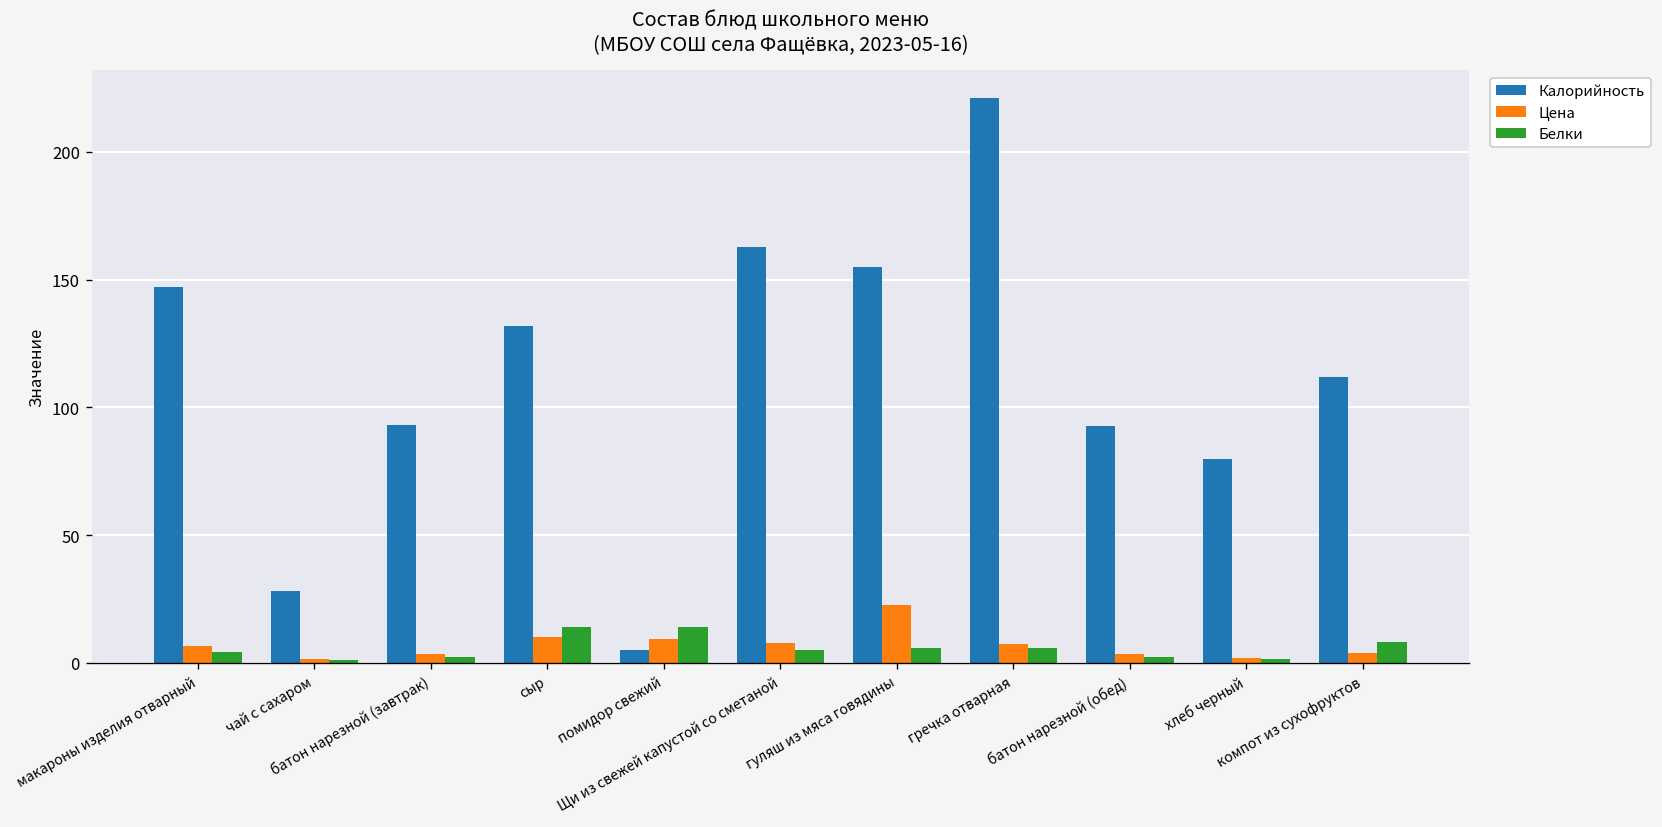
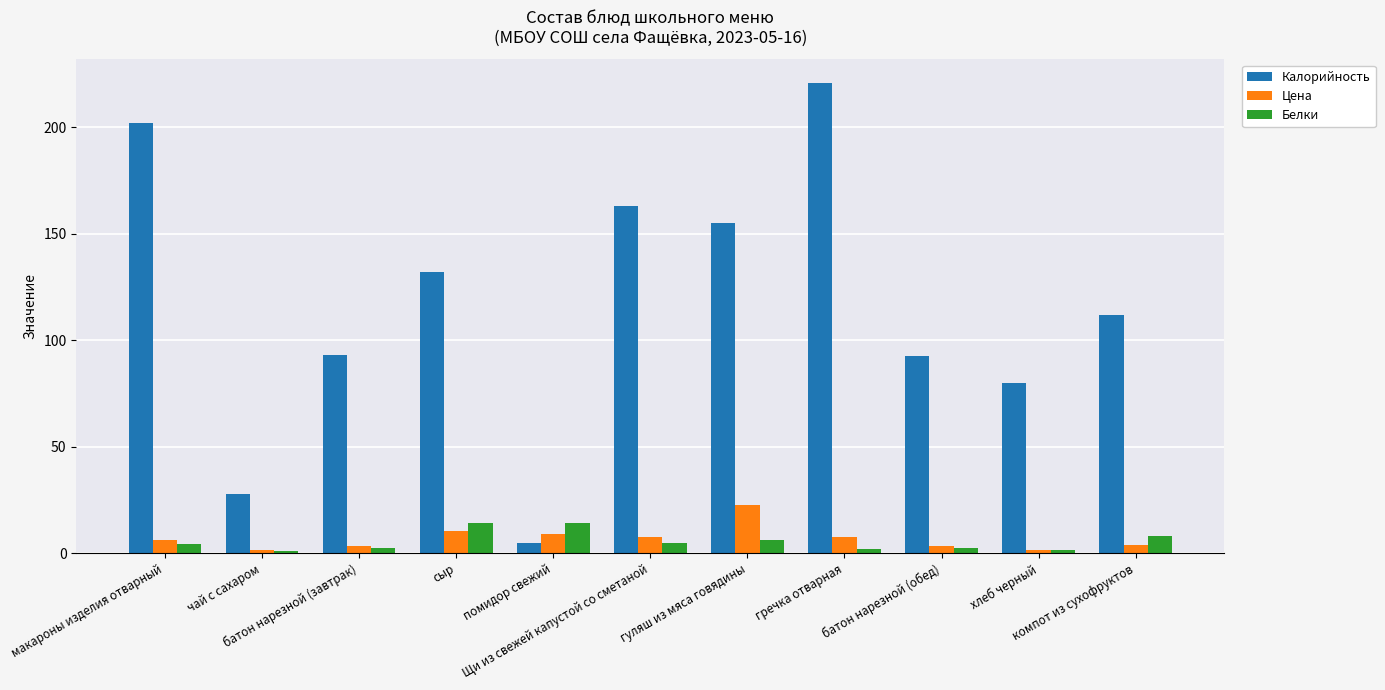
  {
    "Калорийность": {
-     "макароны изделия отварный": 147,
+     "макароны изделия отварный": 202,
      "чай с сахаром": 28,
      "батон нарезной (завтрак)": 93,
      "сыр": 132,
      "помидор свежий": 5,
      "Щи из свежей капустой со сметаной": 163,
      "гуляш из мяса говядины": 155,
      "гречка отварная": 221,
      "батон нарезной (обед)": 93,
      "хлеб черный": 80,
      "компот из сухофруктов": 112
    },
    "Цена": {
      "макароны изделия отварный": 6,
      "чай с сахаром": 2,
      "батон нарезной (завтрак)": 4,
      "сыр": 10,
      "помидор свежий": 9,
      "Щи из свежей капустой со сметаной": 8,
      "гуляш из мяса говядины": 23,
      "гречка отварная": 7,
      "батон нарезной (обед)": 4,
      "хлеб черный": 2,
      "компот из сухофруктов": 4
    },
    "Белки": {
      "макароны изделия отварный": 4,
      "батон нарезной (завтрак)": 2,
      "сыр": 14,
      "помидор свежий": 14,
      "Щи из свежей капустой со сметаной": 5,
      "гуляш из мяса говядины": 6,
-     "гречка отварная": 6,
+     "гречка отварная": 2,
      "батон нарезной (обед)": 2,
      "хлеб черный": 2,
      "компот из сухофруктов": 8
    }
  }
